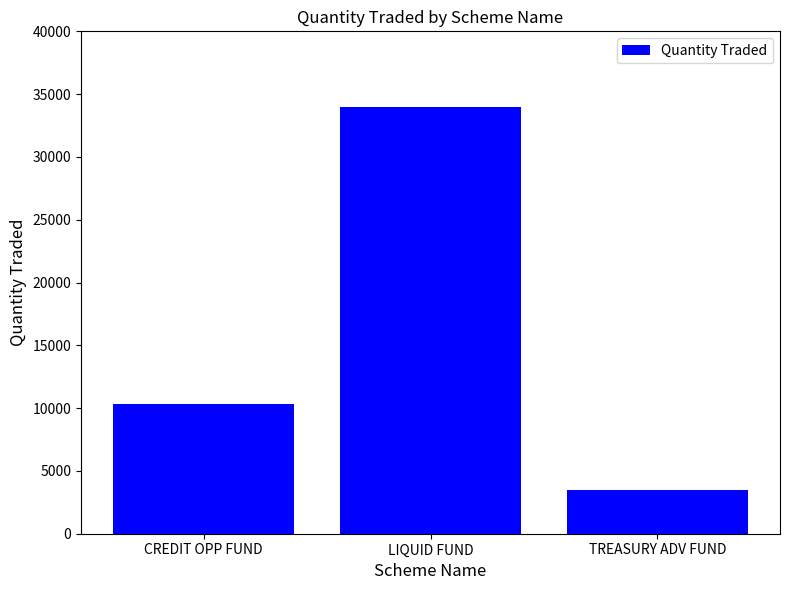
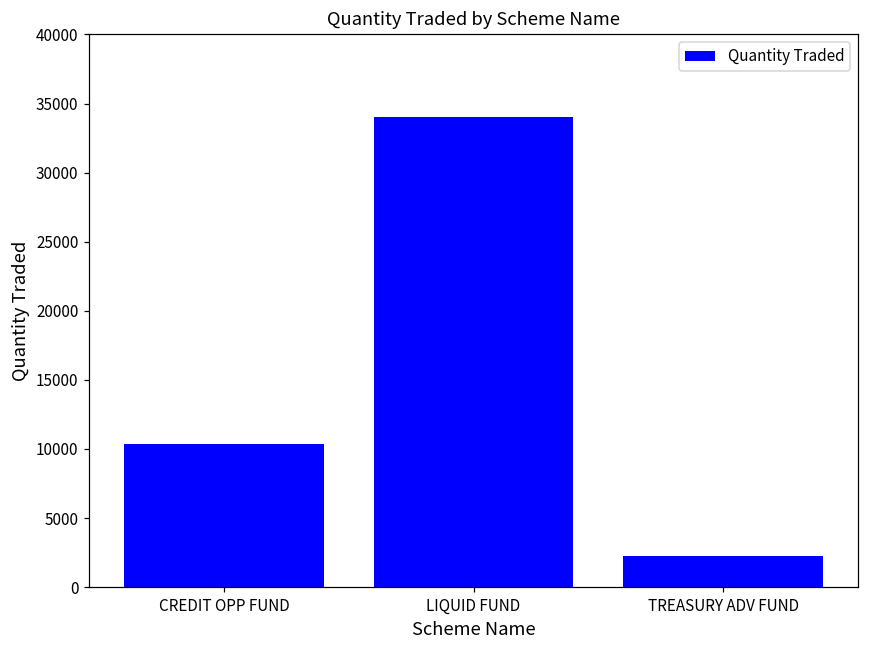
  {
    "CREDIT OPP FUND": 10400,
    "LIQUID FUND": 34000,
-   "TREASURY ADV FUND": 3500
+   "TREASURY ADV FUND": 2200
  }
